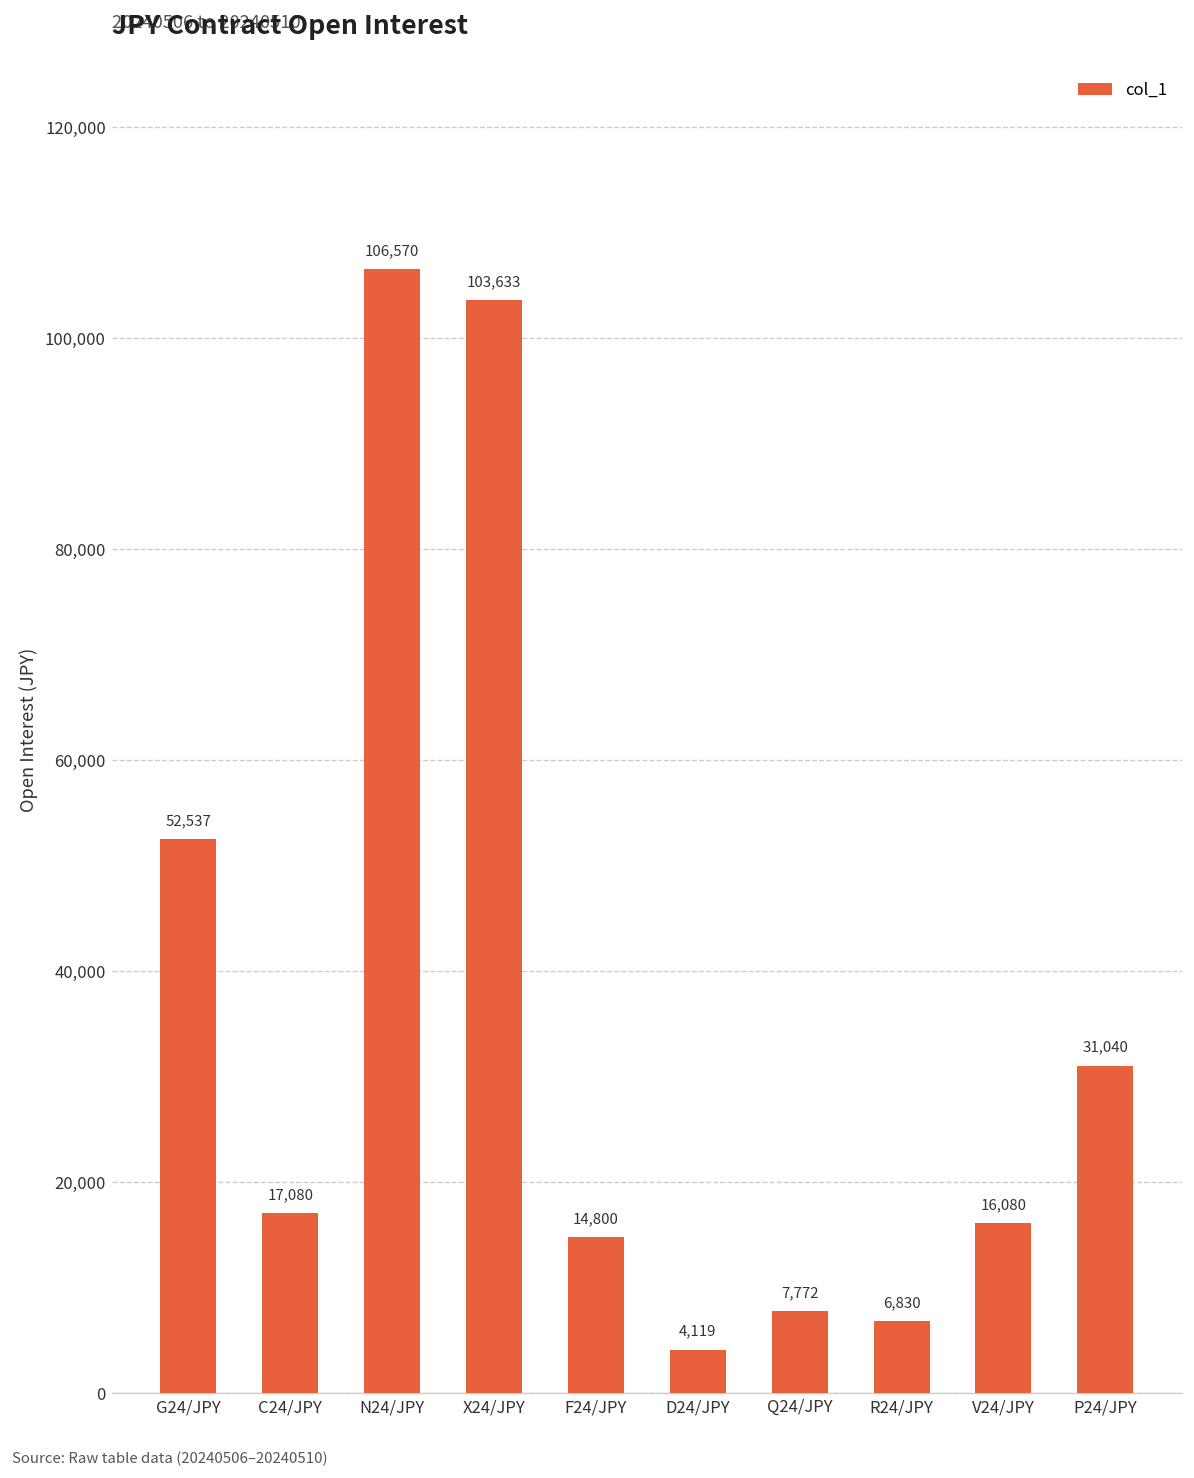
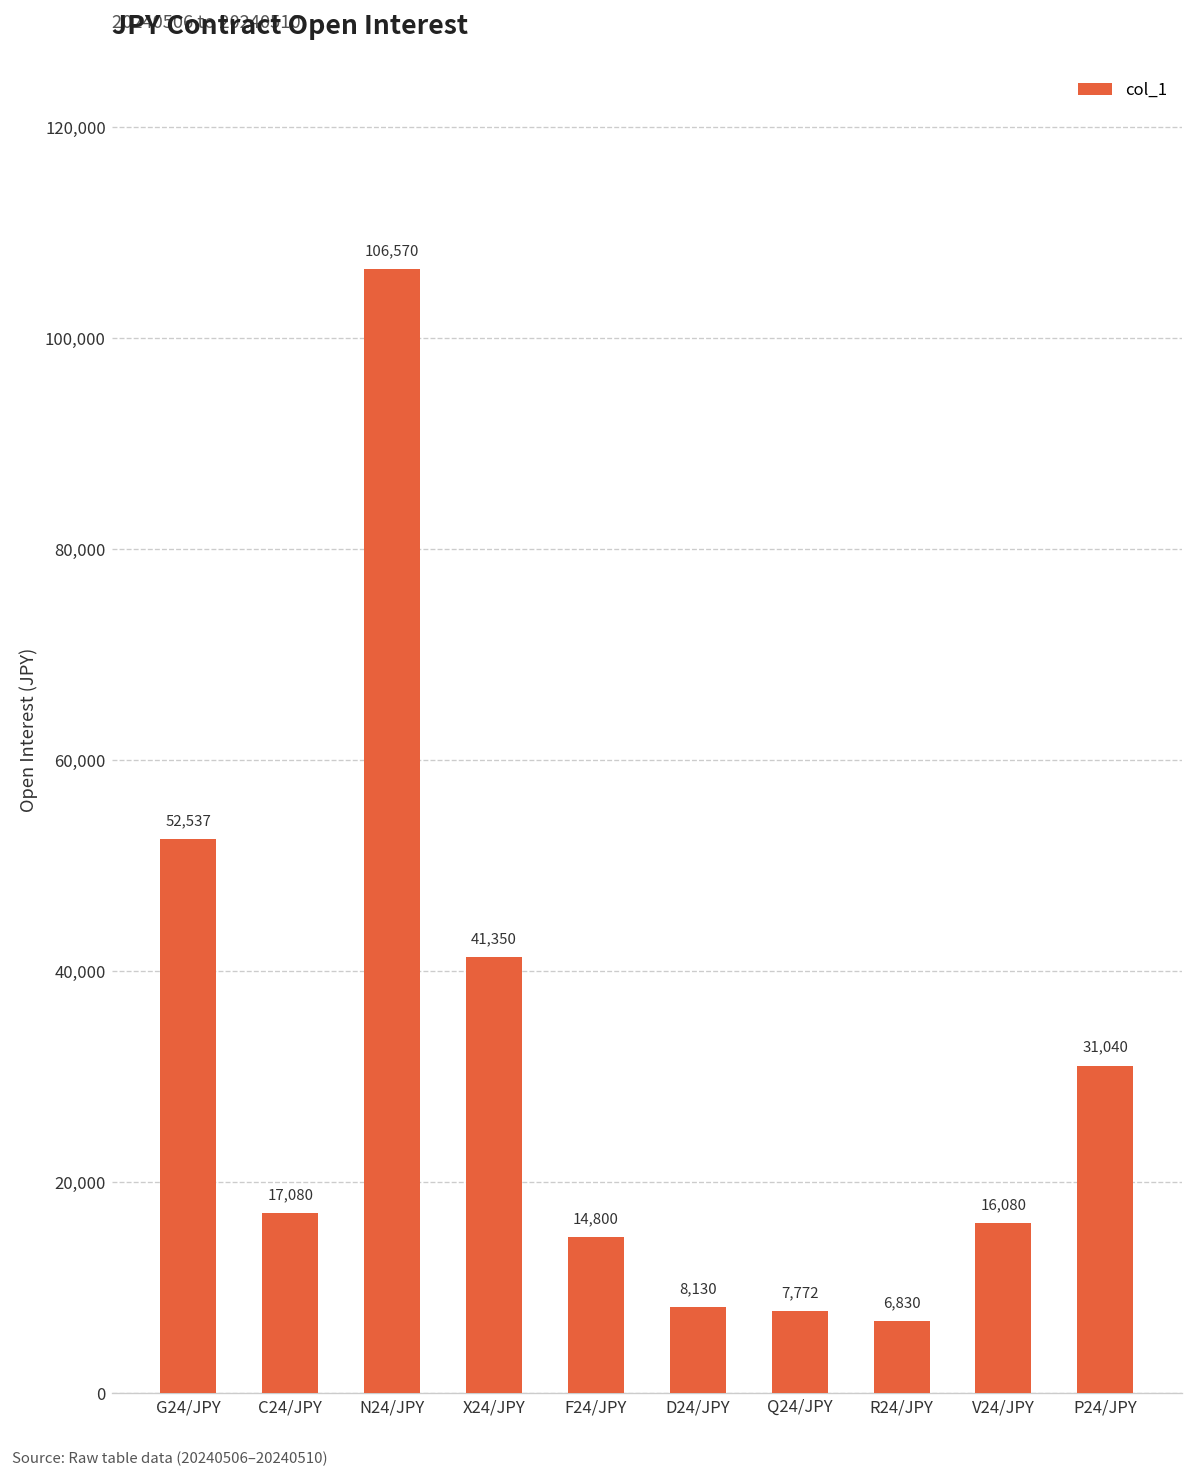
  {
    "G24/JPY": "52,537",
    "C24/JPY": "17,080",
    "N24/JPY": "106,570",
-   "X24/JPY": "103,633",
+   "X24/JPY": "41,350",
    "F24/JPY": "14,800",
-   "D24/JPY": "4,119",
+   "D24/JPY": "8,130",
    "Q24/JPY": "7,772",
    "R24/JPY": "6,830",
    "V24/JPY": "16,080",
    "P24/JPY": "31,040"
  }
